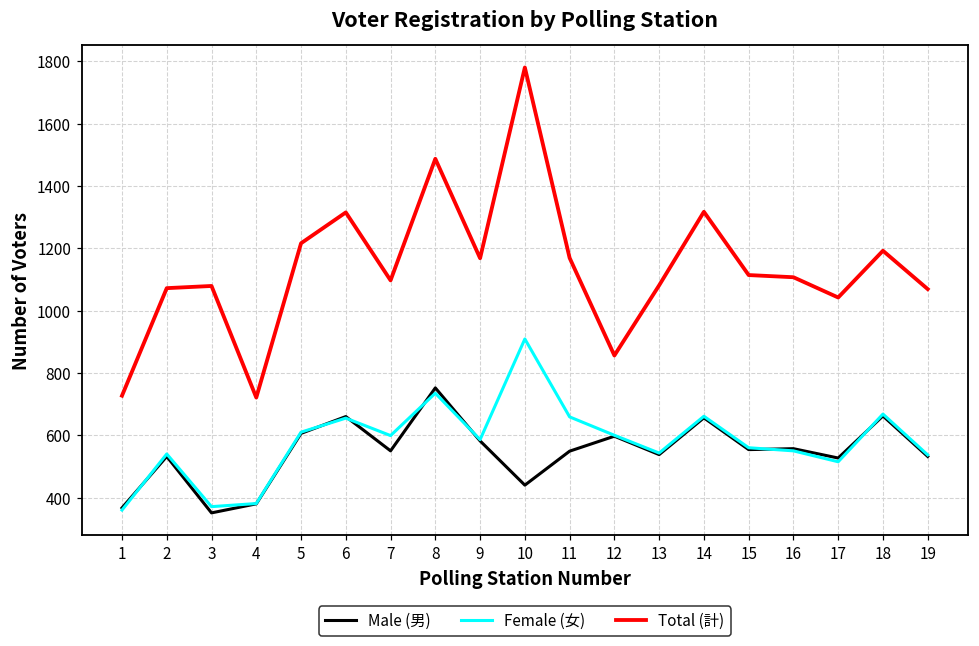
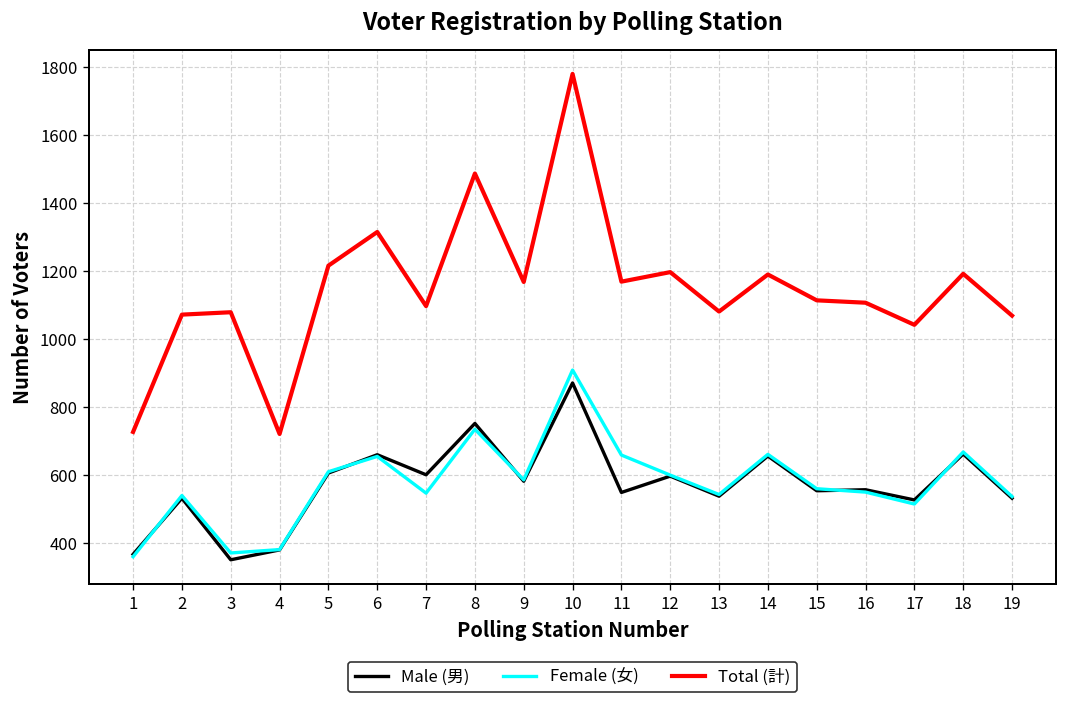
  {
    "Male (男)": {
      "3": 350,
-     "7": 550,
+     "7": 600,
      "8": 750,
-     "10": 440,
+     "10": 870,
      "11": 550,
      "17": 530
    },
    "Female (女)": {
      "3": 370,
-     "7": 600,
+     "7": 550,
      "8": 740,
      "10": 910,
      "11": 660,
      "17": 520
    },
    "Total (計)": {
      "1": 730,
      "2": 1070,
      "3": 1080,
      "4": 720,
      "5": 1220,
      "6": 1320,
      "7": 1100,
      "8": 1490,
      "9": 1170,
      "10": 1780,
      "11": 1170,
-     "12": 860,
+     "12": 1200,
      "13": 1080,
-     "14": 1320,
+     "14": 1190,
      "15": 1110,
      "16": 1110,
      "17": 1040,
      "18": 1190,
      "19": 1070
    }
  }
